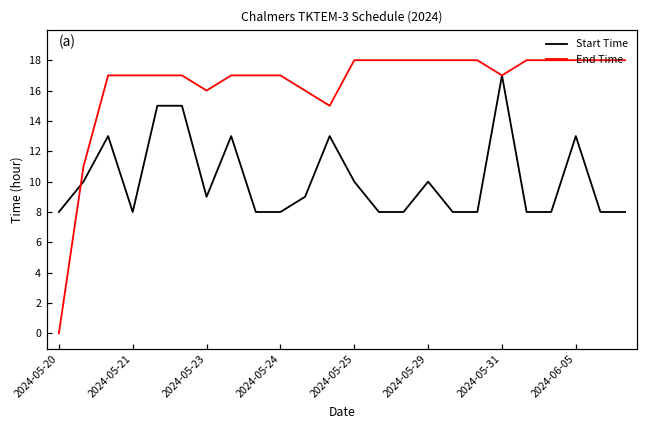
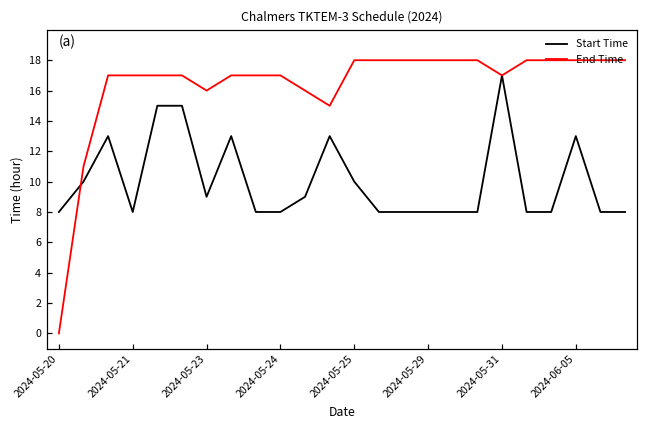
  {
    "Start Time": {
      "2024-05-25": 10,
-     "2024-05-29": 10,
+     "2024-05-29": 8,
      "2024-06-05": 13
    },
    "End Time": {
      "2024-05-25": 18,
      "2024-05-29": 18,
      "2024-06-05": 18
    }
  }
